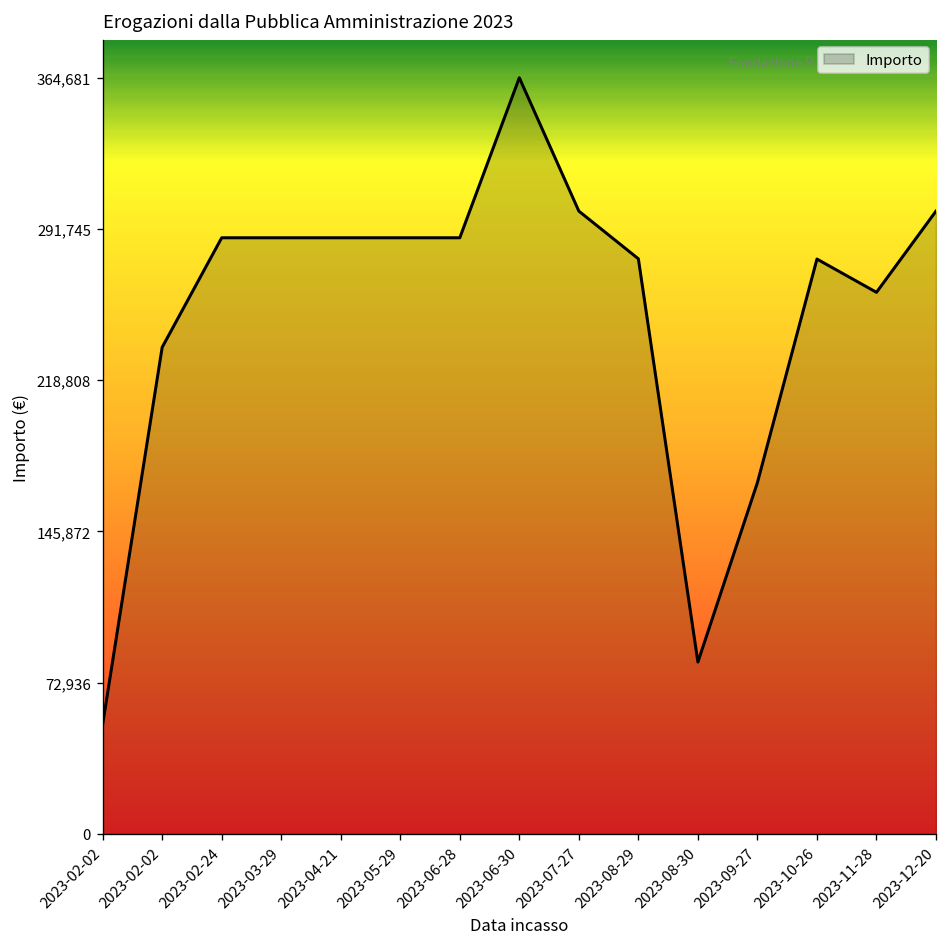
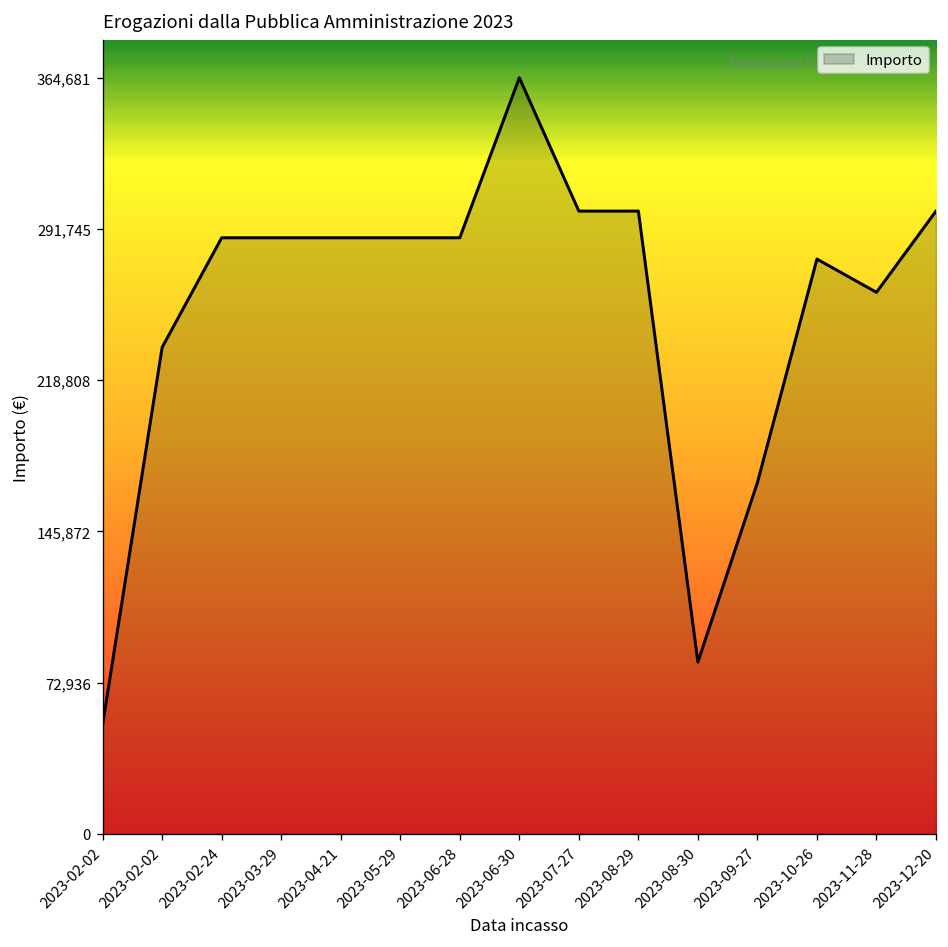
  {
    "2023-02-24": "288,000",
    "2023-03-29": "288,000",
    "2023-04-21": "288,000",
    "2023-05-29": "288,000",
    "2023-06-28": "288,000",
    "2023-06-30": "365,000",
    "2023-07-27": "300,000",
-   "2023-08-29": "277,000",
+   "2023-08-29": "300,000",
    "2023-08-30": "83,000",
    "2023-09-27": "169,000",
    "2023-10-26": "277,000",
    "2023-11-28": "261,000",
    "2023-12-20": "300,000"
  }
